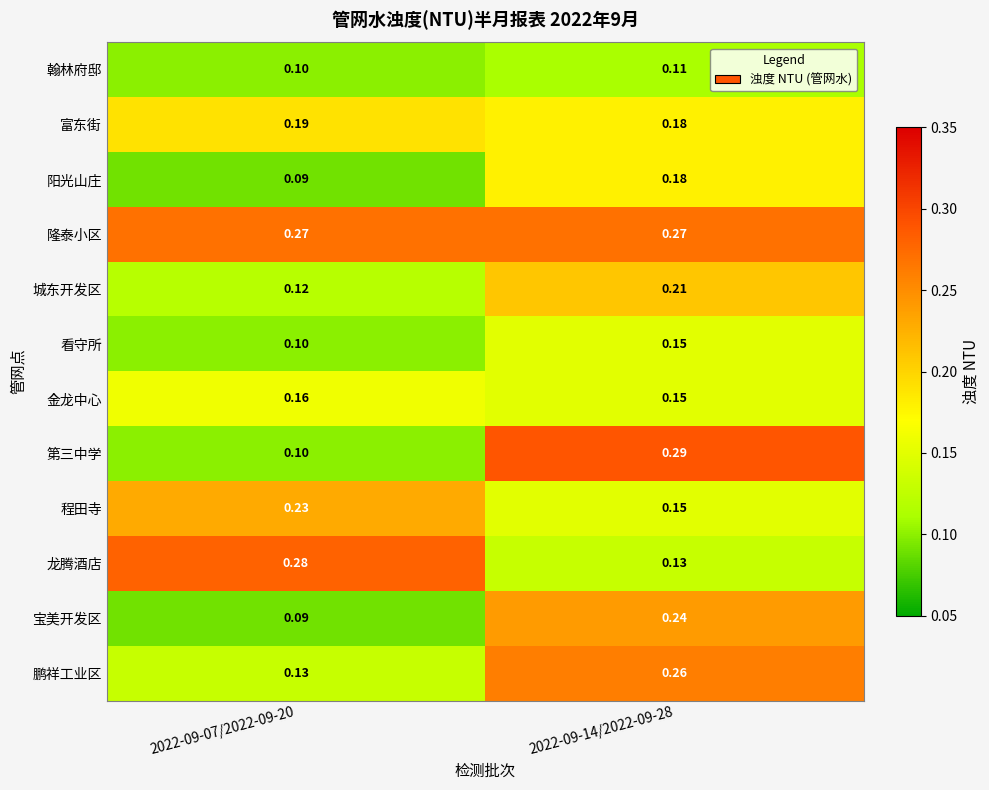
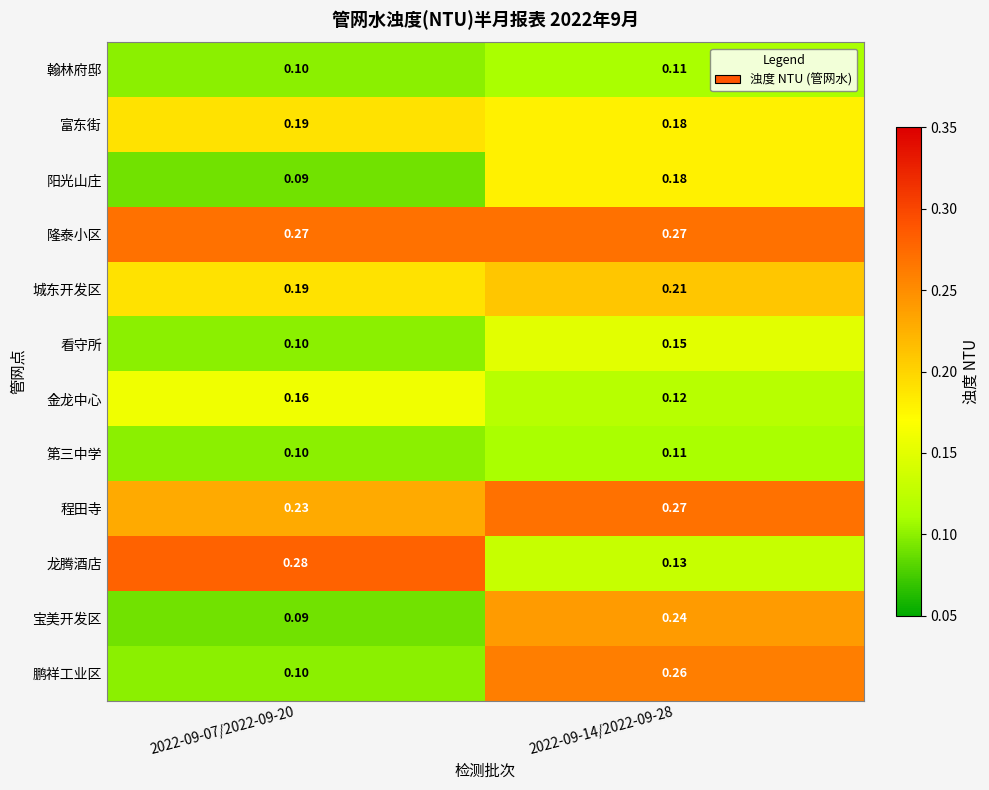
  {
    "翰林府邸": {
      "2022-09-07/2022-09-20": 0.10,
      "2022-09-14/2022-09-28": 0.11
    },
    "富东街": {
      "2022-09-07/2022-09-20": 0.19,
      "2022-09-14/2022-09-28": 0.18
    },
    "阳光山庄": {
      "2022-09-07/2022-09-20": 0.09,
      "2022-09-14/2022-09-28": 0.18
    },
    "隆泰小区": {
      "2022-09-07/2022-09-20": 0.27,
      "2022-09-14/2022-09-28": 0.27
    },
    "城东开发区": {
-     "2022-09-07/2022-09-20": 0.12,
+     "2022-09-07/2022-09-20": 0.19,
      "2022-09-14/2022-09-28": 0.21
    },
    "看守所": {
      "2022-09-07/2022-09-20": 0.10,
      "2022-09-14/2022-09-28": 0.15
    },
    "金龙中心": {
      "2022-09-07/2022-09-20": 0.16,
-     "2022-09-14/2022-09-28": 0.15
+     "2022-09-14/2022-09-28": 0.12
    },
    "第三中学": {
      "2022-09-07/2022-09-20": 0.10,
-     "2022-09-14/2022-09-28": 0.29
+     "2022-09-14/2022-09-28": 0.11
    },
    "程田寺": {
      "2022-09-07/2022-09-20": 0.23,
-     "2022-09-14/2022-09-28": 0.15
+     "2022-09-14/2022-09-28": 0.27
    },
    "龙腾酒店": {
      "2022-09-07/2022-09-20": 0.28,
      "2022-09-14/2022-09-28": 0.13
    },
    "宝美开发区": {
      "2022-09-07/2022-09-20": 0.09,
      "2022-09-14/2022-09-28": 0.24
    },
    "鹏祥工业区": {
-     "2022-09-07/2022-09-20": 0.13,
+     "2022-09-07/2022-09-20": 0.10,
      "2022-09-14/2022-09-28": 0.26
    }
  }
